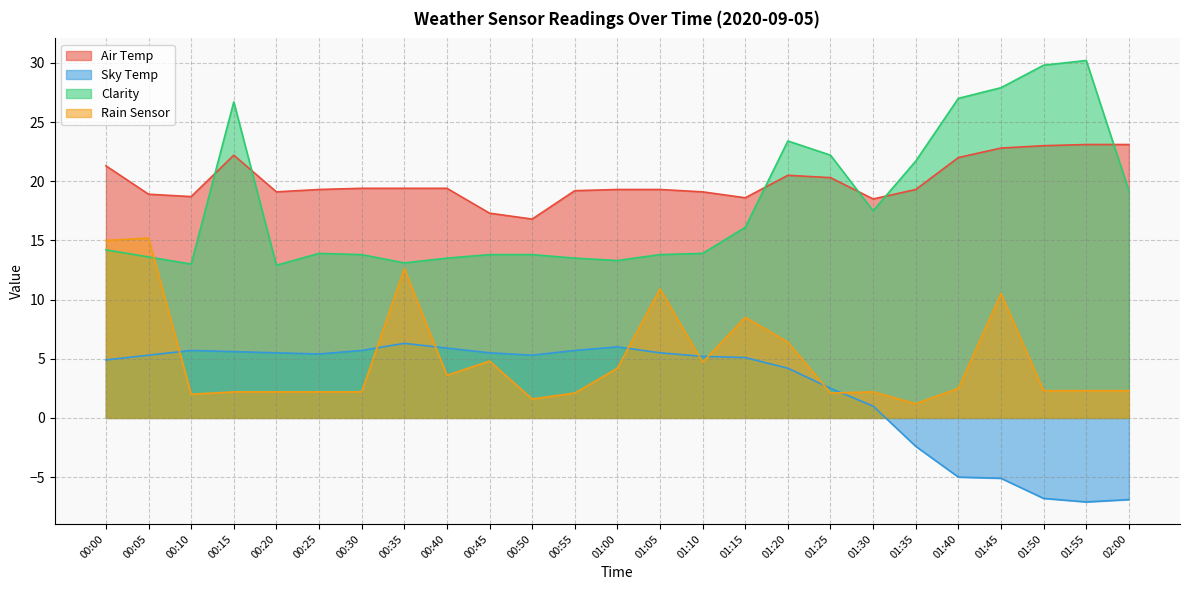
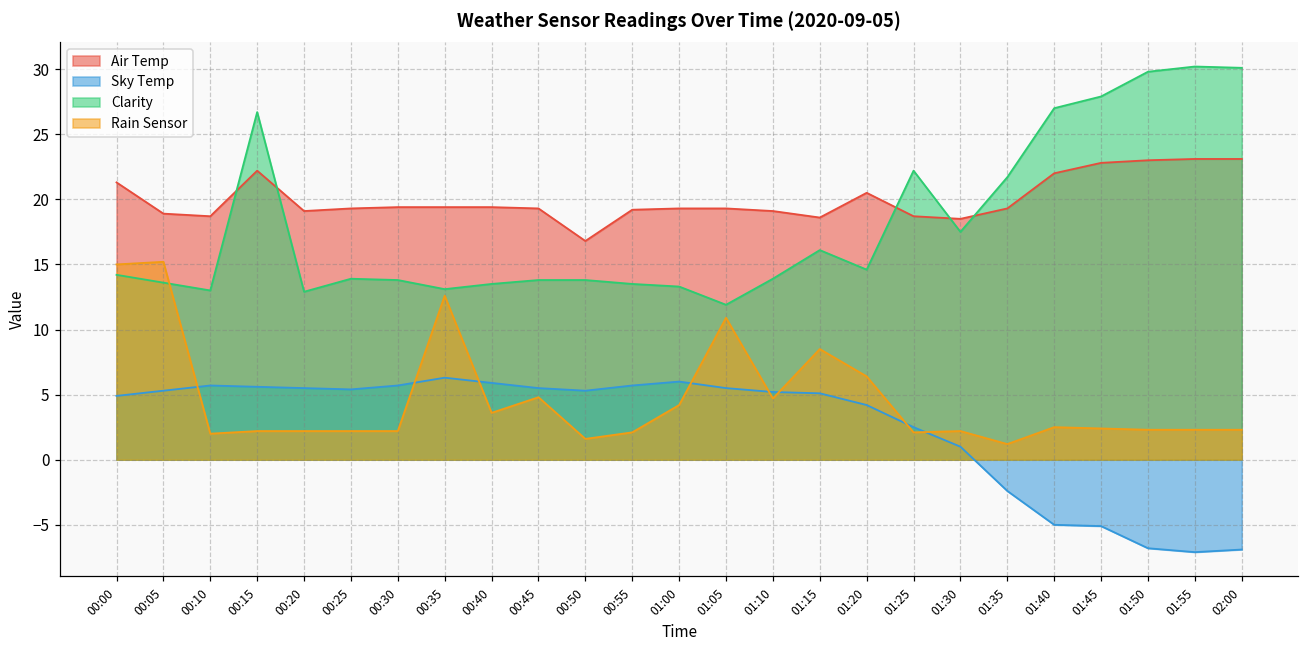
  {
    "Air Temp": {
      "00:00": 21.3,
      "00:05": 18.9,
      "00:10": 18.7,
      "00:15": 22.2,
      "00:20": 19.1,
      "00:25": 19.3,
      "00:30": 19.4,
      "00:35": 19.4,
      "00:40": 19.4,
-     "00:45": 17.3,
+     "00:45": 19.3,
      "00:50": 16.8,
      "00:55": 19.2,
      "01:00": 19.3,
      "01:05": 19.3,
      "01:10": 19.1,
      "01:15": 18.6,
      "01:20": 20.5,
-     "01:25": 20.3,
+     "01:25": 18.7,
      "01:30": 18.5,
      "01:35": 19.3,
      "01:40": 22.0,
      "01:45": 22.8,
      "01:50": 23.0,
      "01:55": 23.1,
      "02:00": 23.1
    },
    "Clarity": {
      "00:00": 14.2,
      "00:05": 13.6,
      "00:10": 13.0,
      "00:15": 26.7,
      "00:20": 12.9,
      "00:25": 13.9,
      "00:30": 13.8,
      "00:35": 13.1,
      "00:40": 13.5,
      "00:45": 13.8,
      "00:50": 13.8,
      "00:55": 13.5,
      "01:00": 13.3,
-     "01:05": 13.8,
+     "01:05": 11.9,
      "01:10": 13.9,
      "01:15": 16.1,
-     "01:20": 23.4,
+     "01:20": 14.6,
      "01:25": 22.2,
      "01:30": 17.5,
      "01:35": 21.7,
      "01:40": 27.0,
      "01:45": 27.9,
      "01:50": 29.8,
      "01:55": 30.2,
-     "02:00": 19.2
+     "02:00": 30.1
    },
    "Rain Sensor": {
      "00:00": 15.0,
      "00:05": 15.2,
      "00:10": 2.0,
      "00:15": 2.2,
      "00:20": 2.2,
      "00:25": 2.2,
      "00:30": 2.2,
      "00:35": 12.6,
      "00:40": 3.6,
      "00:45": 4.8,
      "00:50": 1.6,
      "00:55": 2.1,
      "01:00": 4.2,
      "01:05": 10.9,
      "01:10": 4.7,
      "01:15": 8.5,
      "01:20": 6.4,
      "01:25": 2.1,
      "01:30": 2.2,
      "01:35": 1.2,
      "01:40": 2.5,
-     "01:45": 10.5,
+     "01:45": 2.4,
      "01:50": 2.3,
      "01:55": 2.3,
      "02:00": 2.3
    }
  }
